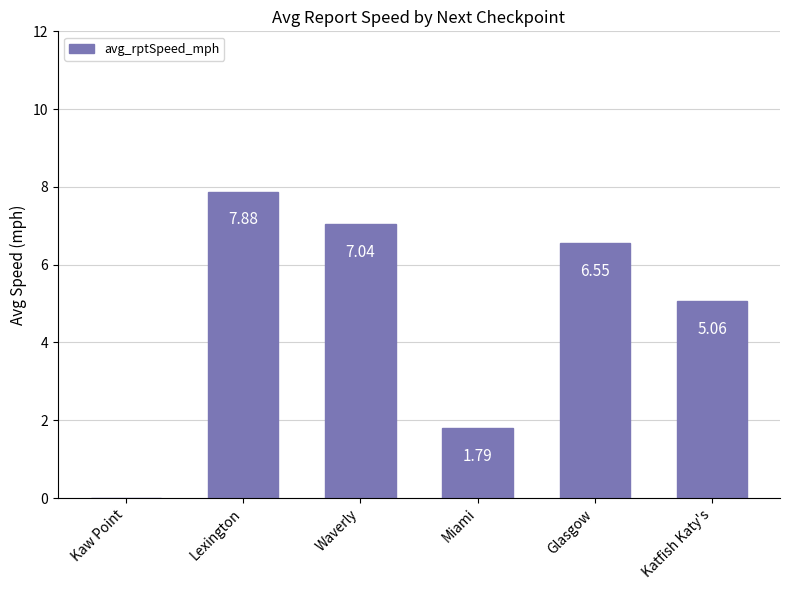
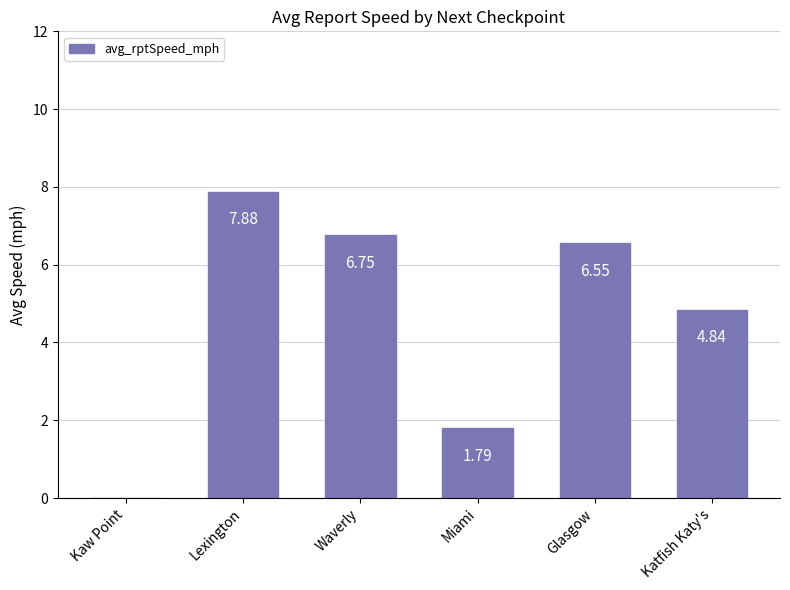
  {
    "Lexington": 7.88,
-   "Waverly": 7.04,
+   "Waverly": 6.75,
    "Miami": 1.79,
    "Glasgow": 6.55,
-   "Katfish Katy's": 5.06
+   "Katfish Katy's": 4.84
  }
